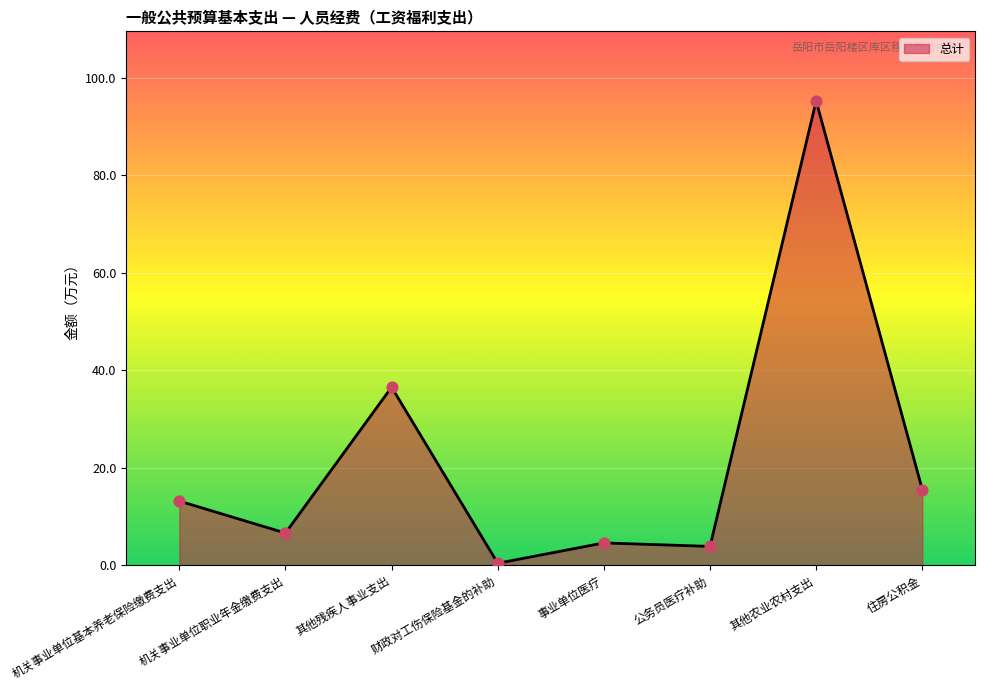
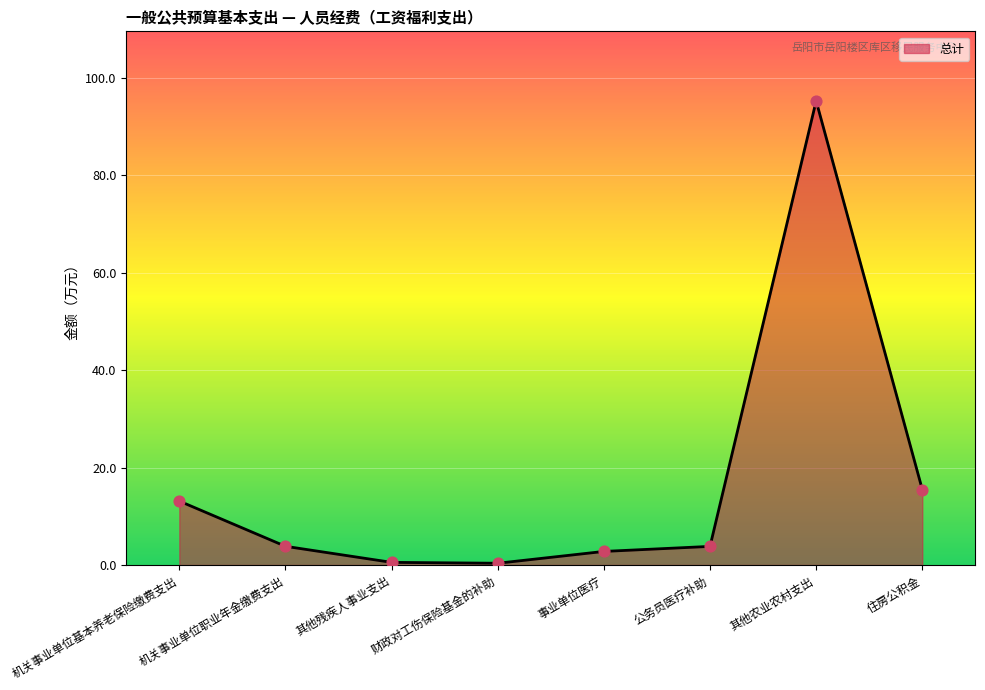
  {
    "机关事业单位基本养老保险缴费支出": 13,
-   "机关事业单位职业年金缴费支出": 7,
-   "其他残疾人事业支出": 36,
+   "机关事业单位职业年金缴费支出": 4,
+   "其他残疾人事业支出": 1,
    "财政对工伤保险基金的补助": 0,
-   "事业单位医疗": 5,
+   "事业单位医疗": 3,
    "公务员医疗补助": 4,
    "其他农业农村支出": 95,
    "住房公积金": 15
  }
